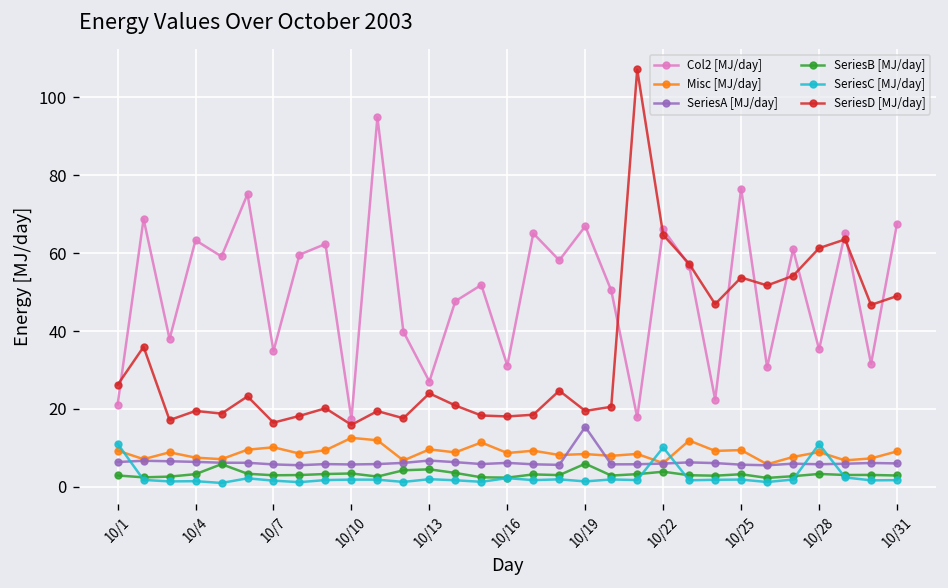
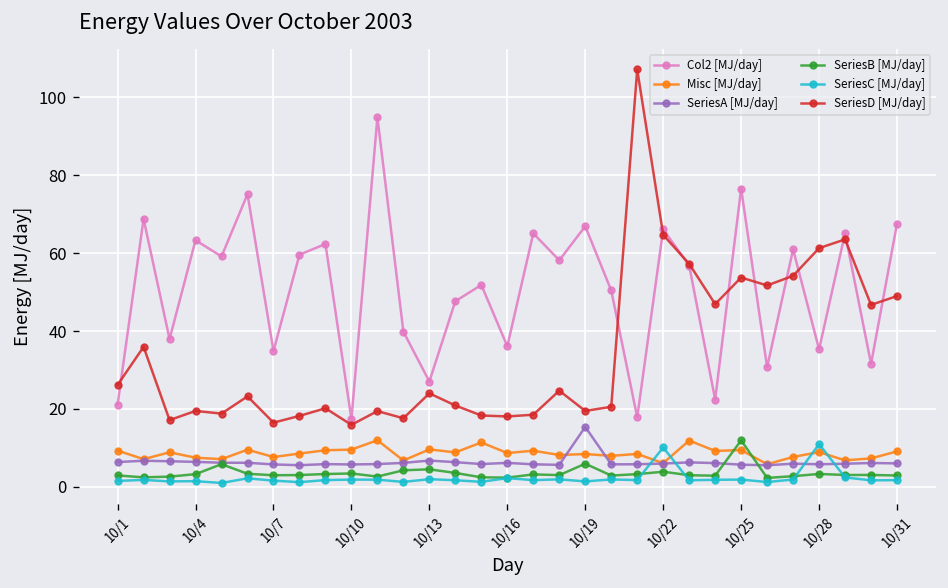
  {
    "Col2 [MJ/day]": {
      "10/1": 21,
      "10/4": 63,
      "10/7": 35,
      "10/10": 17,
      "10/13": 27,
-     "10/16": 31,
+     "10/16": 36,
      "10/19": 67,
      "10/22": 66,
      "10/25": 77,
      "10/28": 35,
      "10/31": 68
    },
    "Misc [MJ/day]": {
      "10/1": 9,
      "10/4": 8,
-     "10/7": 10,
-     "10/10": 13,
+     "10/7": 8,
+     "10/10": 10,
      "10/13": 10,
      "10/16": 9,
      "10/19": 8,
      "10/25": 9,
      "10/28": 9,
      "10/31": 9
    },
    "SeriesA [MJ/day]": {
      "10/1": 6,
      "10/4": 6,
      "10/7": 6,
      "10/10": 6,
      "10/13": 7,
      "10/16": 6,
      "10/19": 15,
      "10/25": 6,
      "10/28": 6,
      "10/31": 6
    },
    "SeriesB [MJ/day]": {
      "10/1": 3,
      "10/4": 3,
      "10/7": 3,
      "10/10": 3,
      "10/13": 5,
      "10/19": 6,
      "10/22": 4,
-     "10/25": 3,
+     "10/25": 12,
      "10/28": 3,
      "10/31": 3
    },
    "SeriesC [MJ/day]": {
-     "10/1": 11,
+     "10/1": 2,
      "10/4": 1,
      "10/7": 2,
      "10/10": 2,
      "10/13": 2,
      "10/19": 1,
      "10/22": 10,
      "10/25": 2,
      "10/28": 11,
      "10/31": 2
    },
    "SeriesD [MJ/day]": {
      "10/1": 26,
      "10/4": 20,
      "10/7": 16,
      "10/10": 16,
      "10/13": 24,
      "10/16": 18,
      "10/19": 20,
      "10/22": 65,
      "10/25": 54,
      "10/28": 61,
      "10/31": 49
    }
  }
